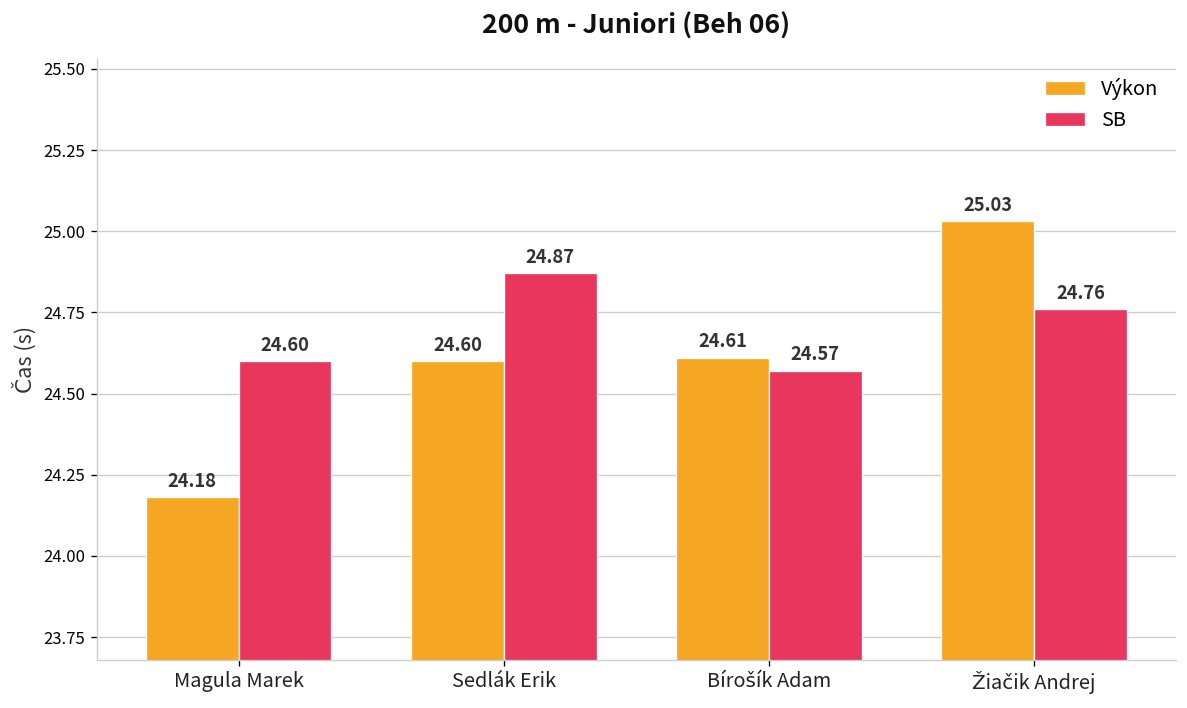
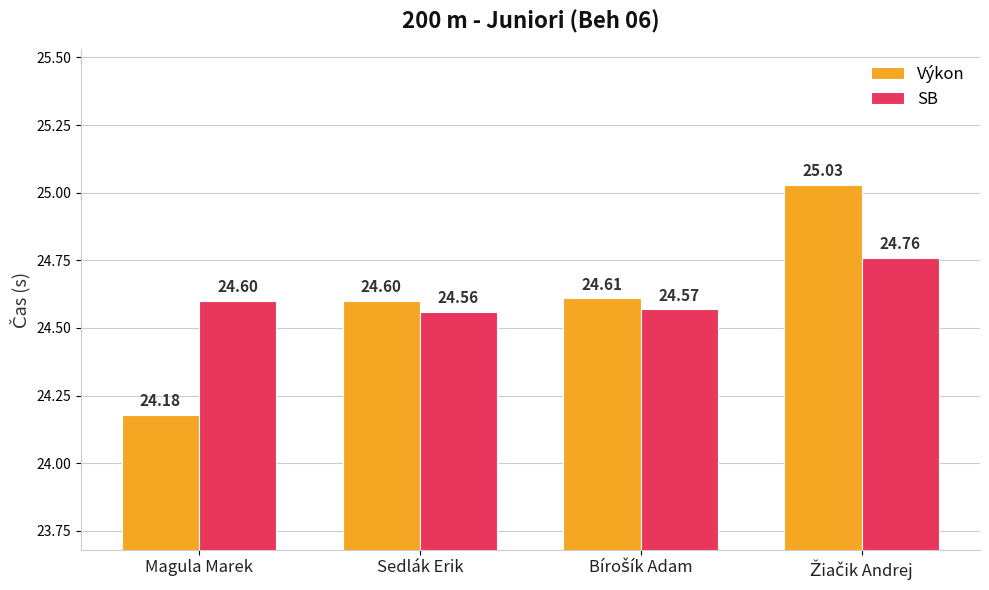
  {
    "Výkon": {
      "Magula Marek": 24.18,
      "Sedlák Erik": 24.60,
      "Bírošík Adam": 24.61,
      "Žiačik Andrej": 25.03
    },
    "SB": {
      "Magula Marek": 24.60,
-     "Sedlák Erik": 24.87,
+     "Sedlák Erik": 24.56,
      "Bírošík Adam": 24.57,
      "Žiačik Andrej": 24.76
    }
  }
